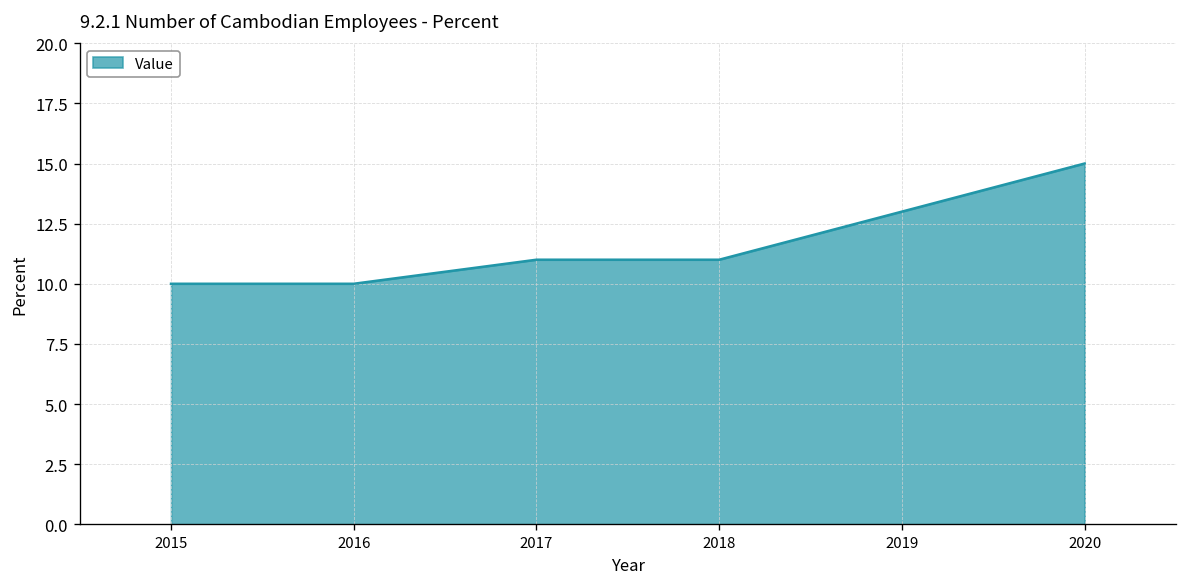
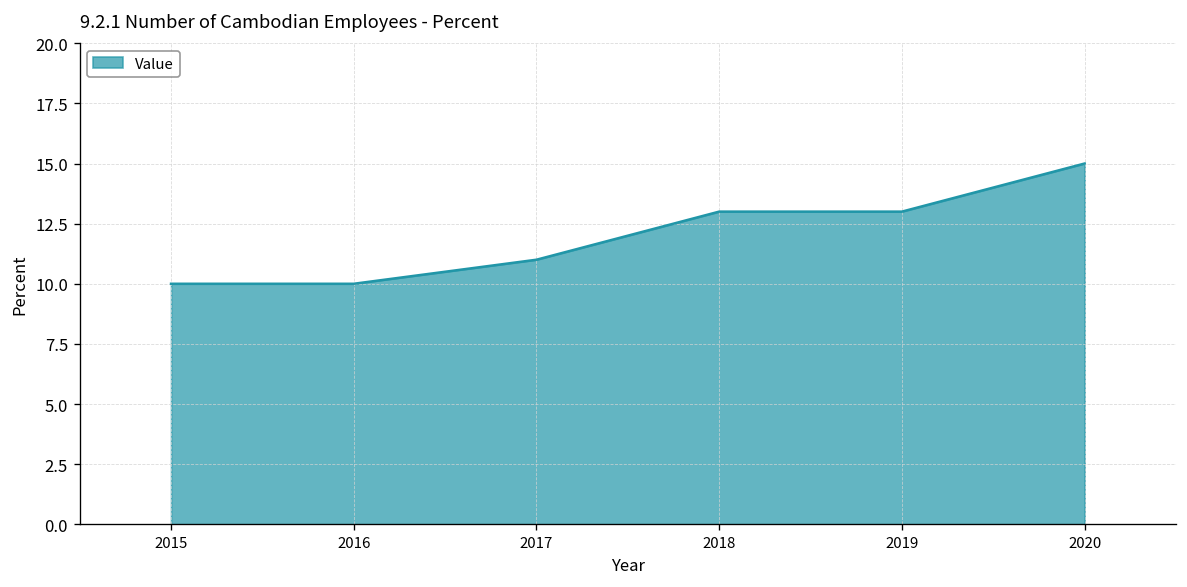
  {
    "2015": 10,
    "2016": 10,
    "2017": 11,
-   "2018": 11,
+   "2018": 13,
    "2019": 13,
    "2020": 15
  }
